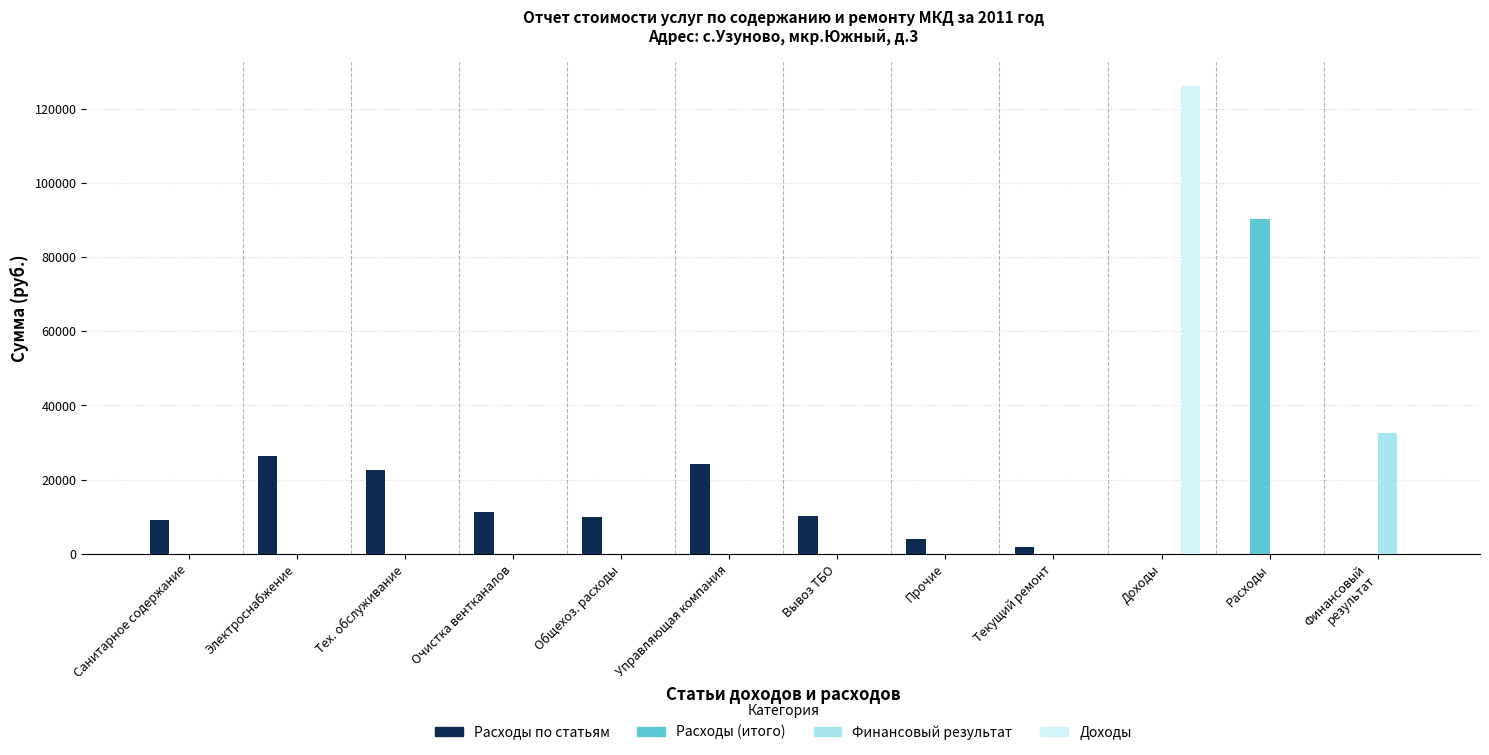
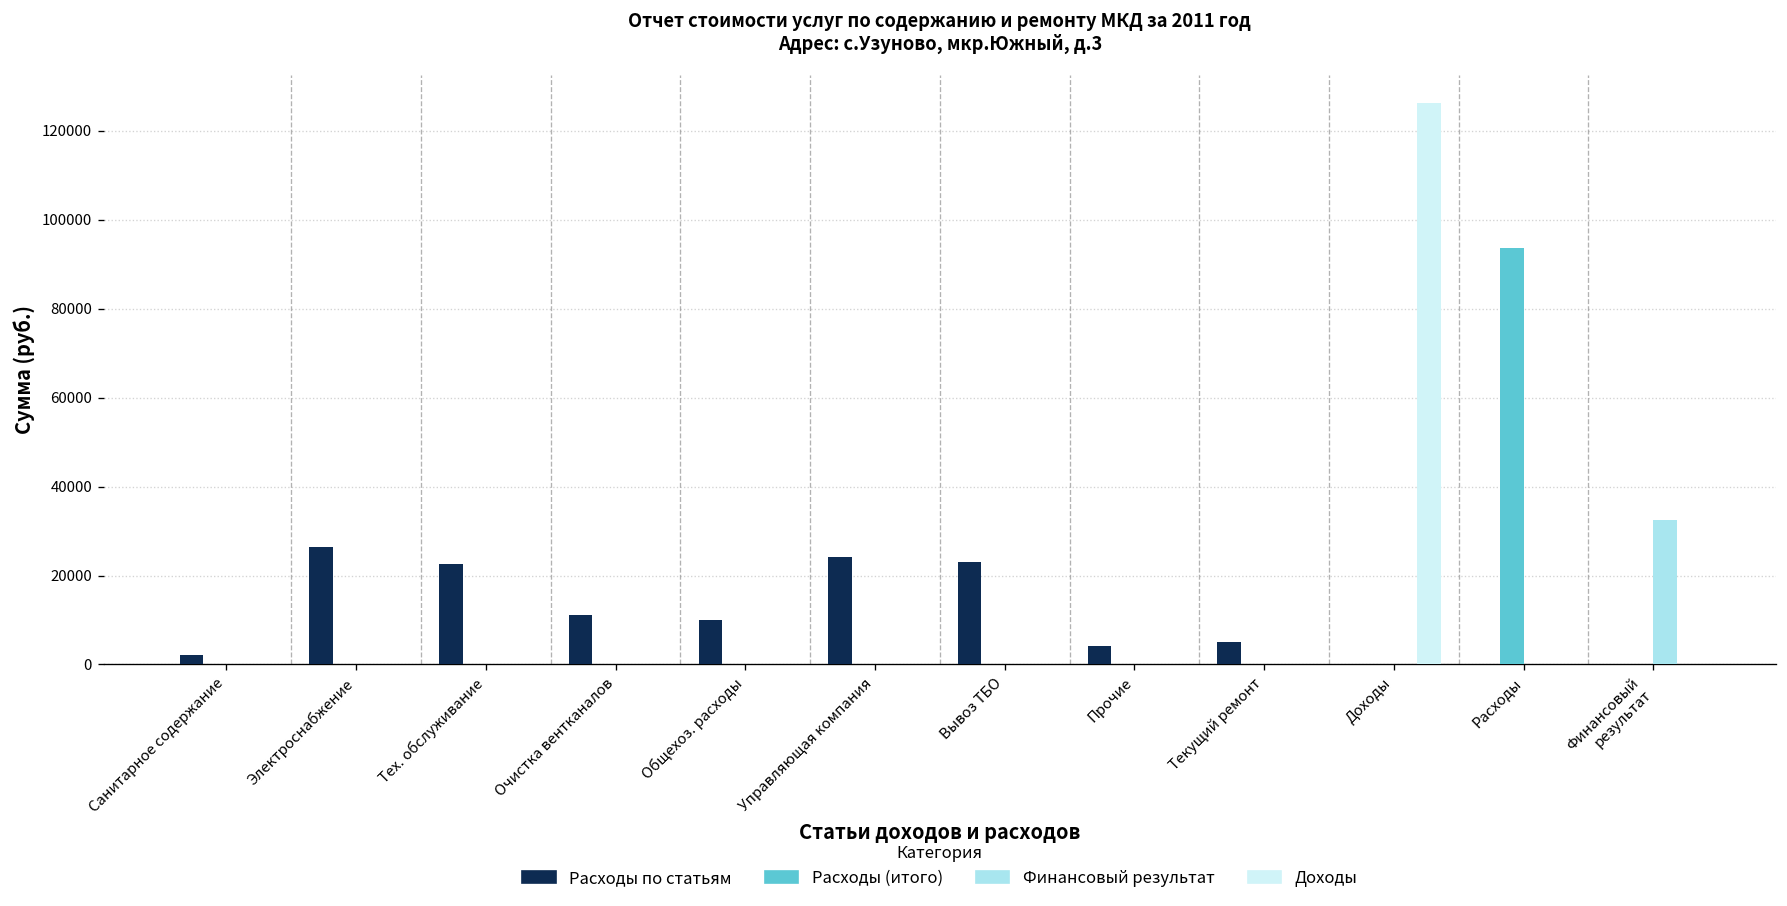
  {
    "Расходы по статьям": {
-     "Санитарное содержание": 9000,
+     "Санитарное содержание": 2000,
      "Электроснабжение": 26000,
      "Тех. обслуживание": 23000,
      "Очистка вентканалов": 11000,
      "Общехоз. расходы": 10000,
      "Управляющая компания": 24000,
-     "Вывоз ТБО": 10000,
+     "Вывоз ТБО": 23000,
      "Прочие": 4000,
-     "Текущий ремонт": 2000,
+     "Текущий ремонт": 5000,
      "Доходы": 0,
      "Расходы": 0,
      "Финансовый результат": 0
    },
    "Расходы (итого)": {
      "Санитарное содержание": 0,
      "Электроснабжение": 0,
      "Тех. обслуживание": 0,
      "Очистка вентканалов": 0,
      "Общехоз. расходы": 0,
      "Управляющая компания": 0,
      "Вывоз ТБО": 0,
      "Прочие": 0,
      "Текущий ремонт": 0,
      "Доходы": 0,
-     "Расходы": 90000,
+     "Расходы": 94000,
      "Финансовый результат": 0
    }
  }
